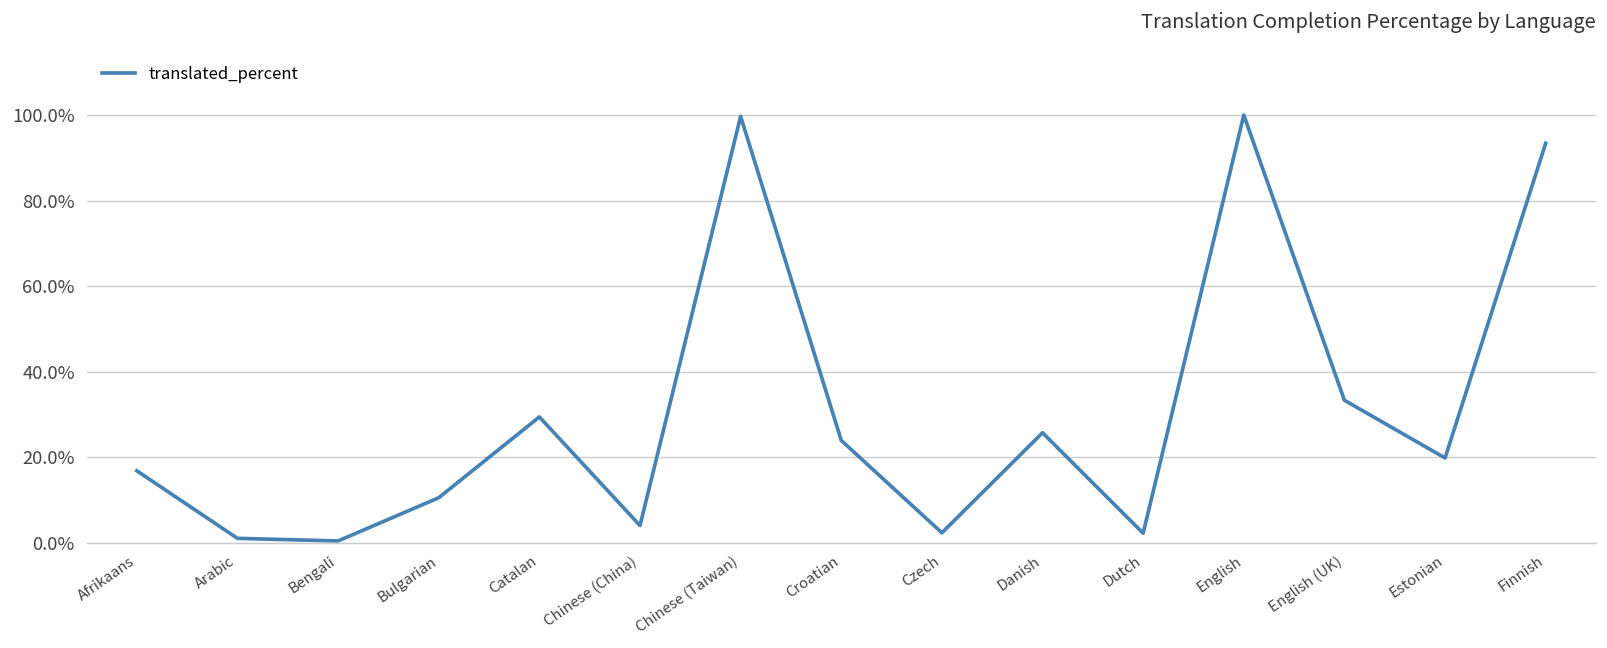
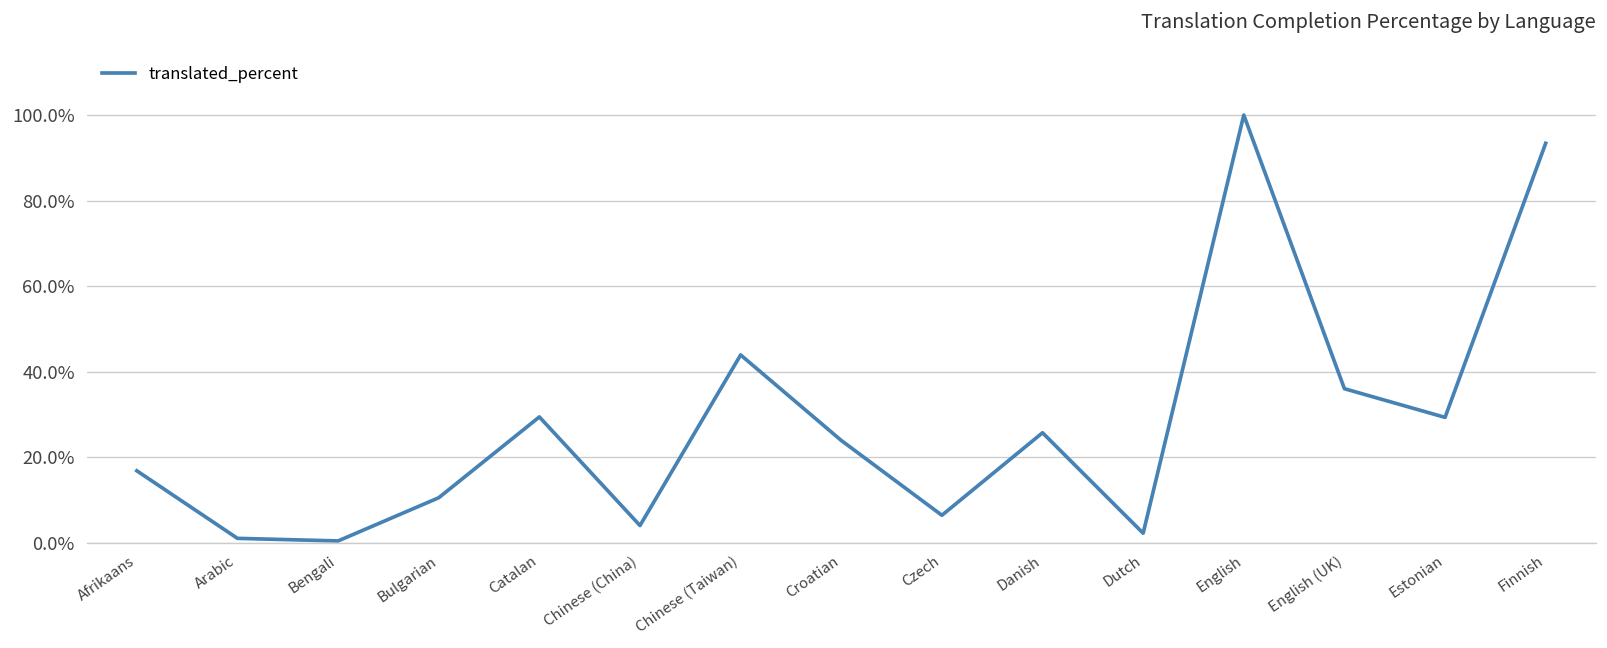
  {
    "Afrikaans": "17%",
    "Arabic": "1%",
    "Bengali": "0%",
    "Bulgarian": "11%",
    "Catalan": "29%",
    "Chinese (China)": "4%",
-   "Chinese (Taiwan)": "100%",
+   "Chinese (Taiwan)": "44%",
    "Croatian": "24%",
-   "Czech": "2%",
+   "Czech": "6%",
    "Danish": "26%",
    "Dutch": "2%",
    "English": "100%",
-   "English (UK)": "33%",
-   "Estonian": "20%",
+   "English (UK)": "36%",
+   "Estonian": "29%",
    "Finnish": "93%"
  }
